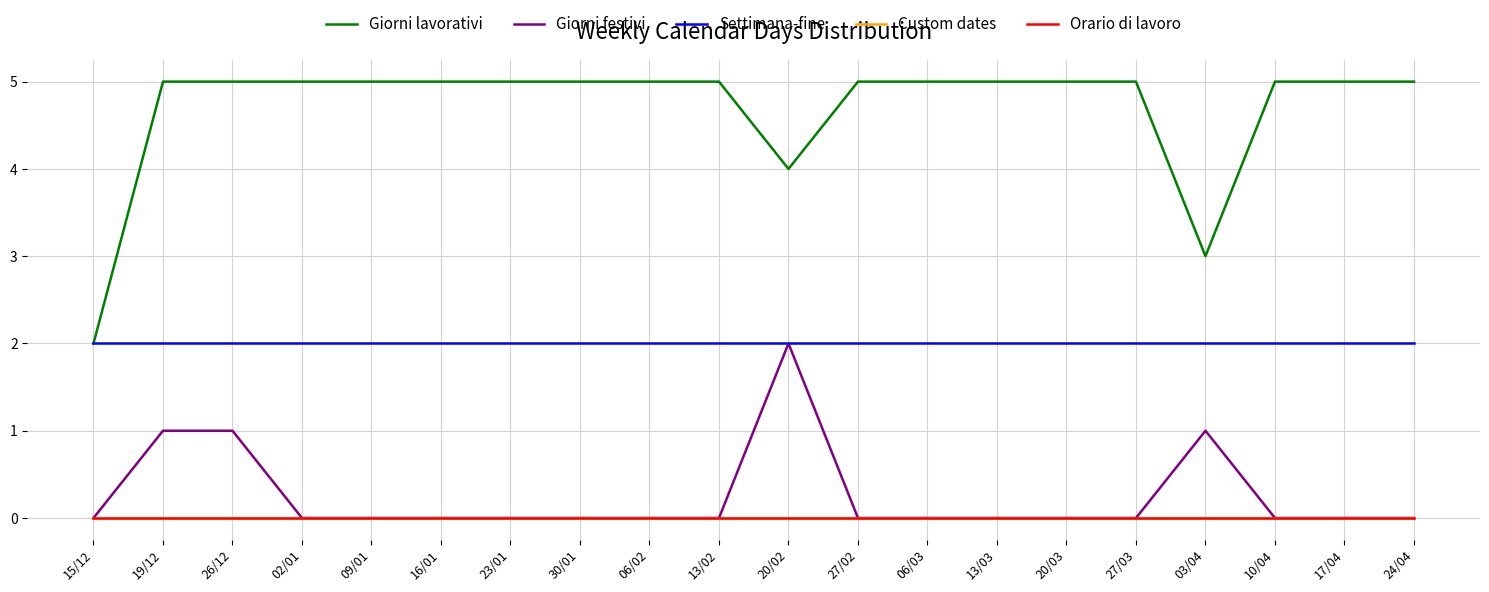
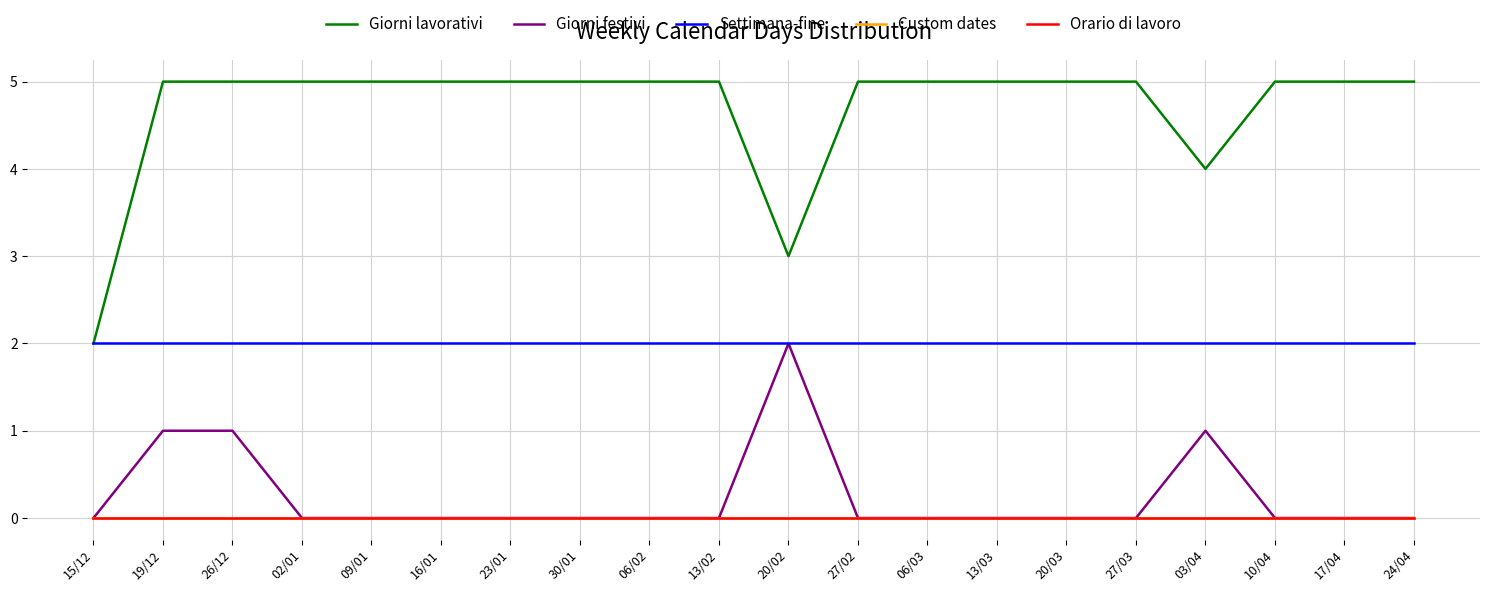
  {
    "Giorni lavorativi": {
      "19/12": 5,
      "26/12": 5,
      "02/01": 5,
      "09/01": 5,
      "16/01": 5,
      "23/01": 5,
      "30/01": 5,
      "06/02": 5,
      "13/02": 5,
-     "20/02": 4,
+     "20/02": 3,
      "27/02": 5,
      "06/03": 5,
      "13/03": 5,
      "20/03": 5,
      "27/03": 5,
-     "03/04": 3,
+     "03/04": 4,
      "10/04": 5,
      "17/04": 5,
      "24/04": 5
    },
    "Giorni festivi": {
      "19/12": 1,
      "26/12": 1,
      "03/04": 1
    },
    "Settimana-fine": {
      "19/12": 2,
      "26/12": 2,
      "02/01": 2,
      "09/01": 2,
      "16/01": 2,
      "23/01": 2,
      "30/01": 2,
      "06/02": 2,
      "13/02": 2,
      "27/02": 2,
      "06/03": 2,
      "13/03": 2,
      "20/03": 2,
      "27/03": 2,
      "03/04": 2,
      "10/04": 2,
      "17/04": 2,
      "24/04": 2
    },
    "Orario di lavoro": {
      "19/12": 0,
      "26/12": 0,
      "20/02": 0,
      "03/04": 0
    }
  }
